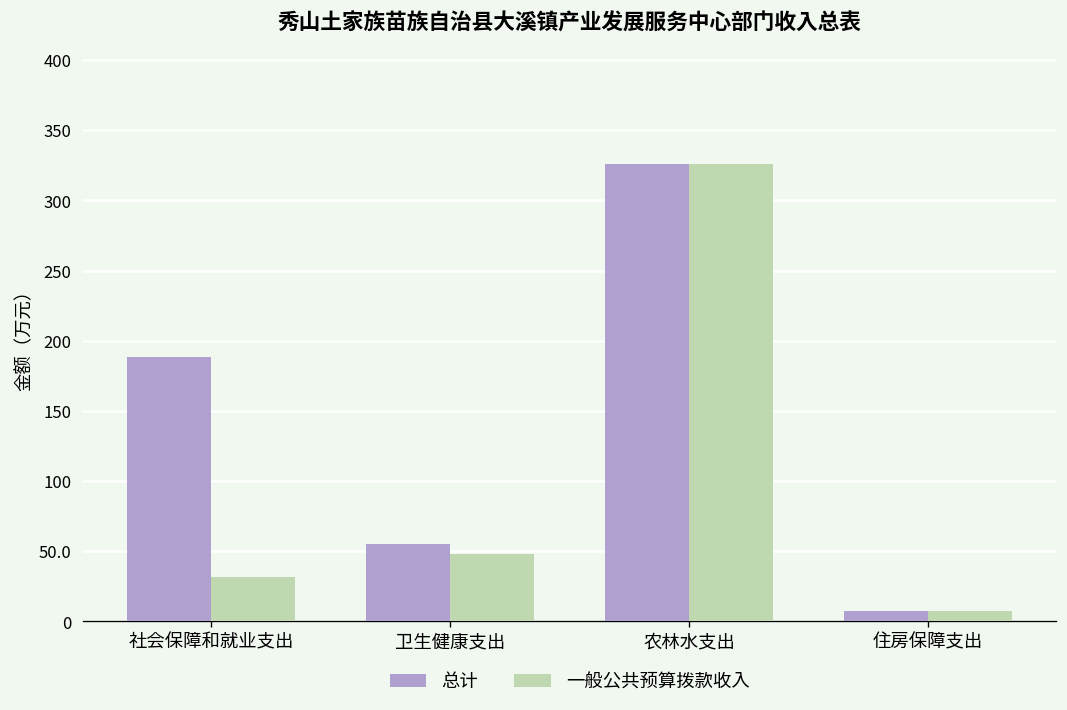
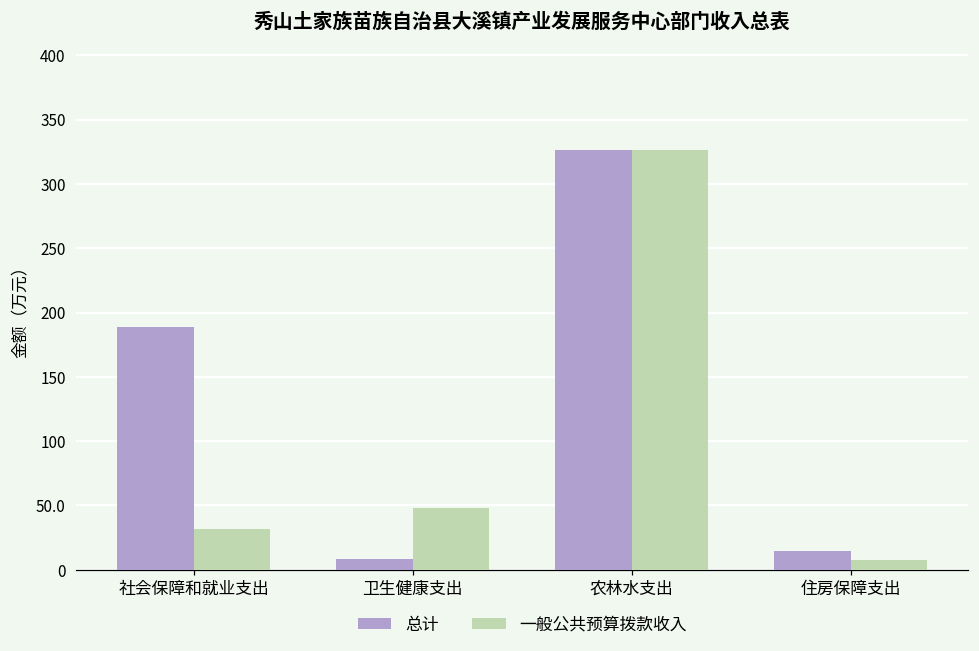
  {
    "总计": {
      "社会保障和就业支出": 188,
-     "卫生健康支出": 55,
+     "卫生健康支出": 8,
      "农林水支出": 326,
-     "住房保障支出": 7
+     "住房保障支出": 14
    },
    "一般公共预算拨款收入": {
      "社会保障和就业支出": 32,
      "卫生健康支出": 48,
      "农林水支出": 326,
      "住房保障支出": 7
    }
  }
